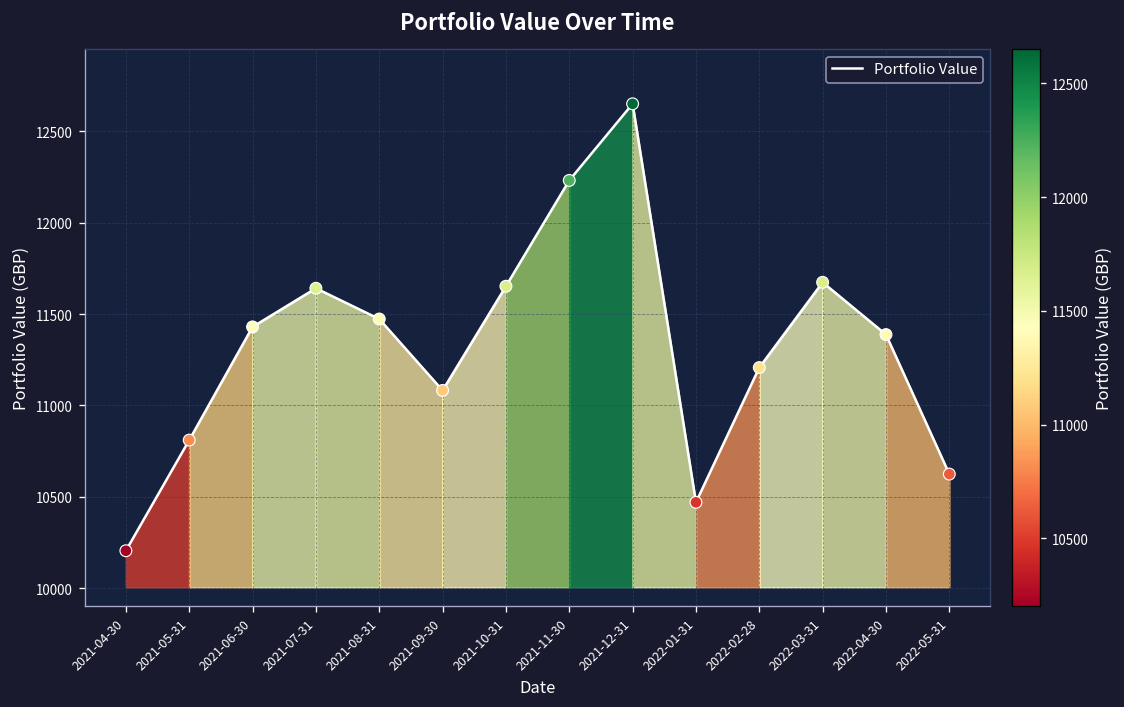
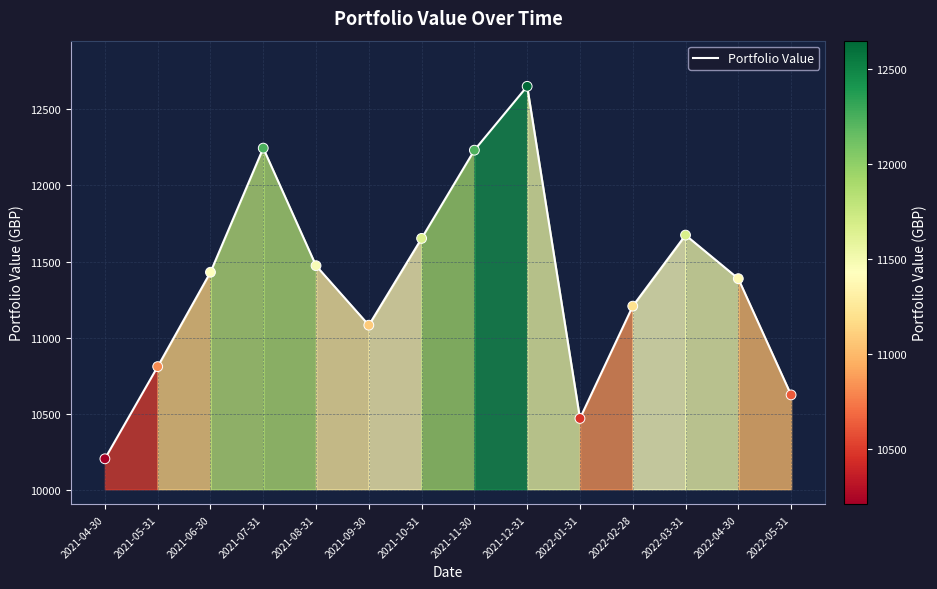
  {
    "Portfolio Value": {
-     "2021-07-31": 11640
+     "2021-07-31": 12250
    }
  }
